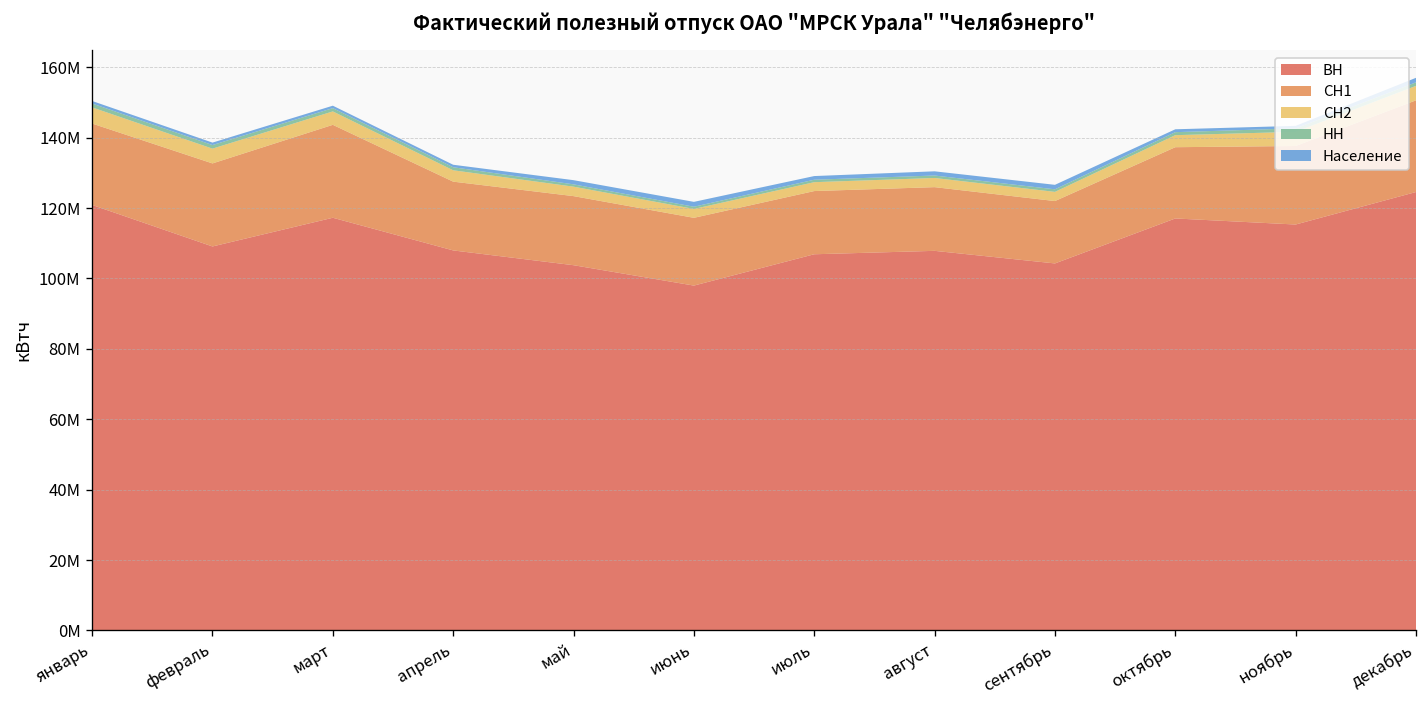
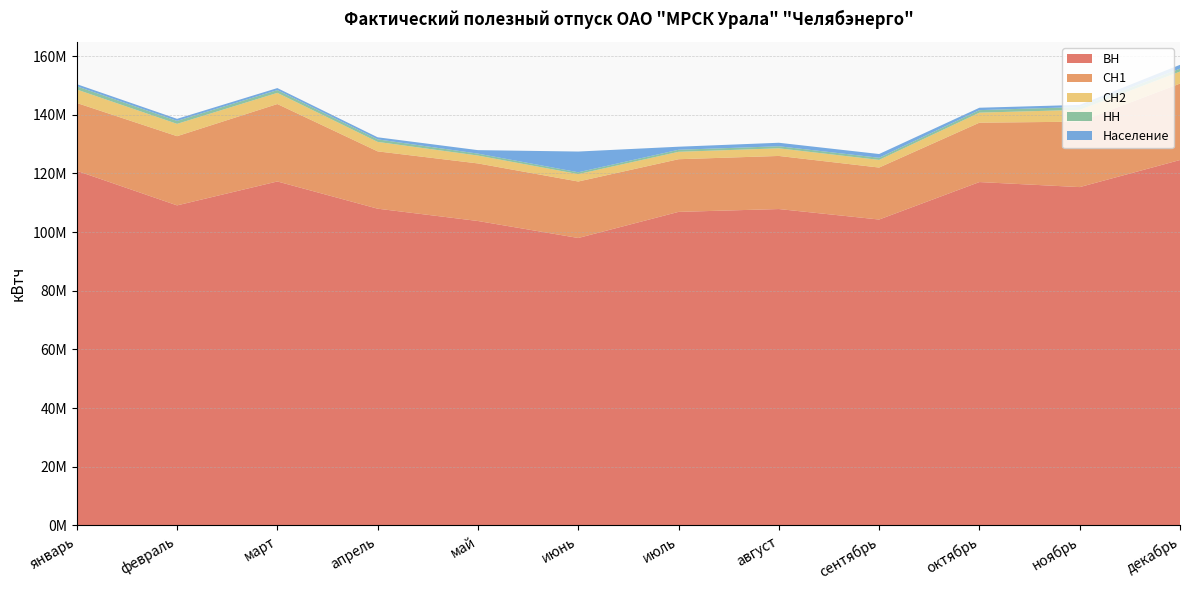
  {
    "СН2": {
      "январь": 5000000,
      "февраль": 4000000,
      "март": 4000000,
      "декабрь": 4000000
    },
    "НН": {
      "декабрь": 1000000
    },
    "Население": {
      "май": 1000000,
-     "июнь": 1000000,
+     "июнь": 7000000,
      "июль": 1000000,
      "август": 1000000,
      "сентябрь": 1000000,
      "декабрь": 1000000
    }
  }
